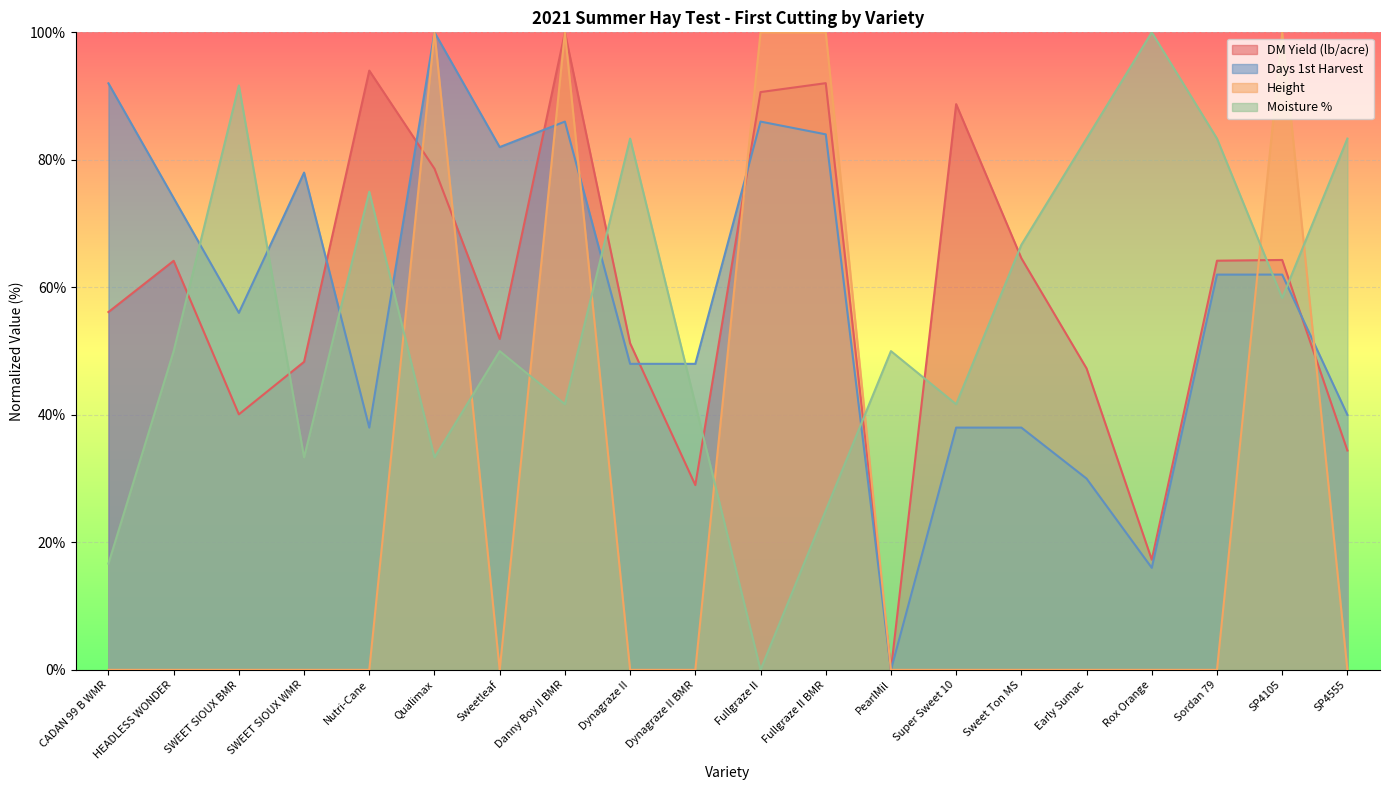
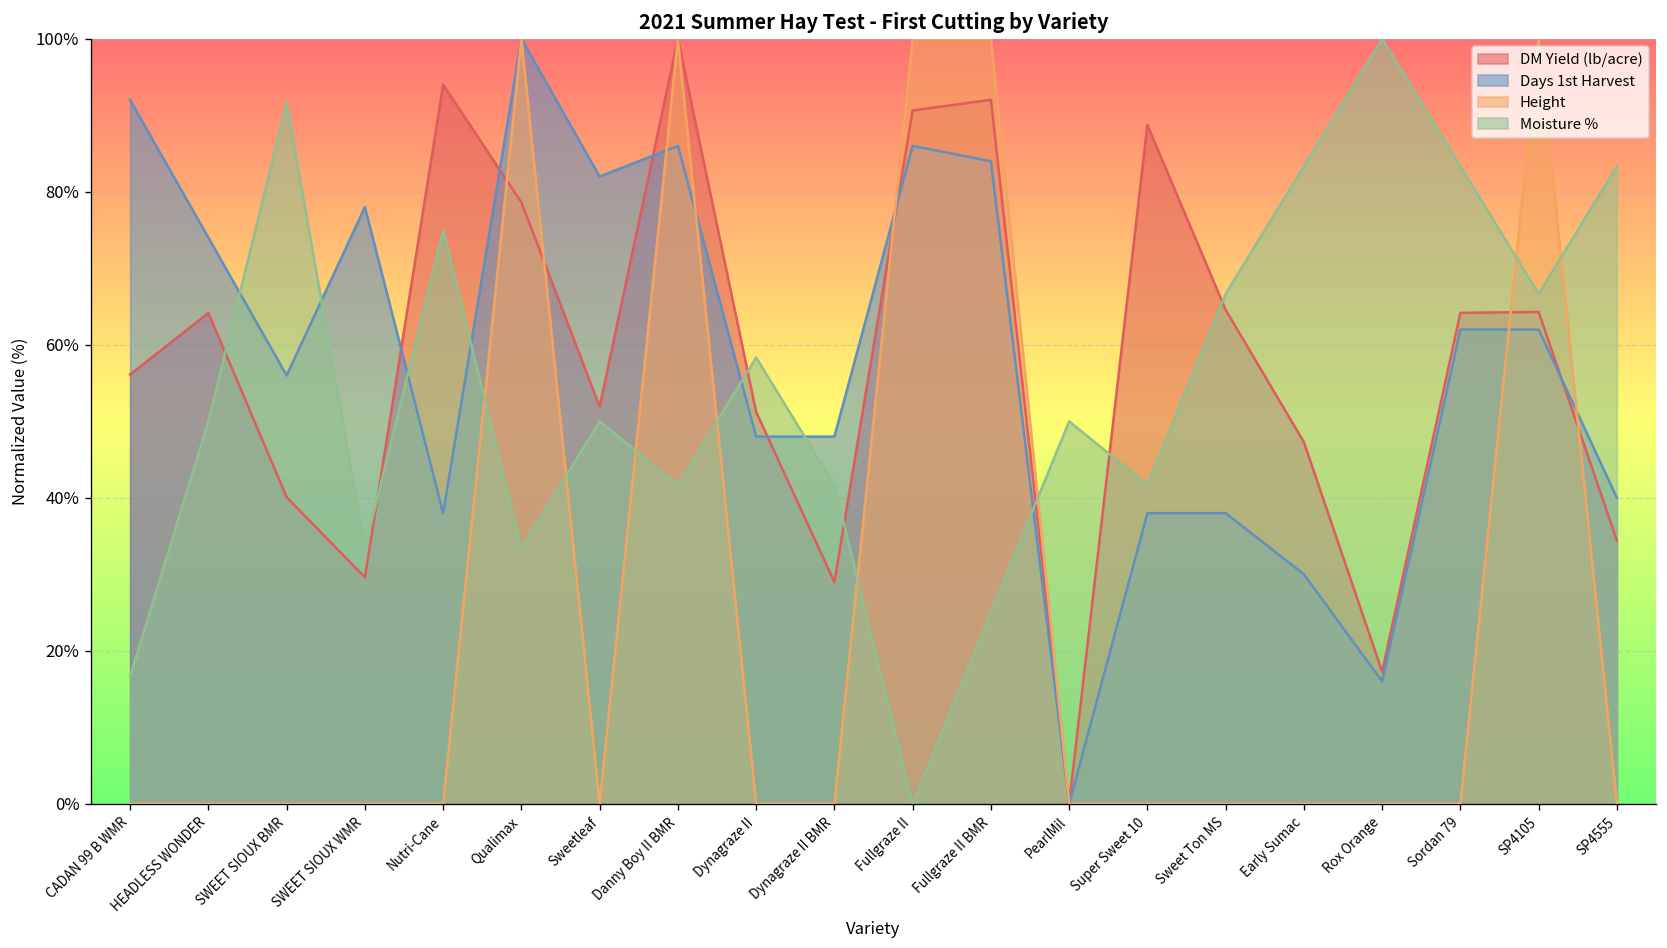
  {
    "DM Yield (lb/acre)": {
      "CADAN 99 B WMR": "56%",
      "HEADLESS WONDER": "64%",
      "SWEET SIOUX BMR": "40%",
-     "SWEET SIOUX WMR": "48%",
+     "SWEET SIOUX WMR": "30%",
      "Nutri-Cane": "94%",
      "Qualimax": "79%",
      "Sweetleaf": "52%",
      "Dynagraze II": "51%",
      "Dynagraze II BMR": "29%",
      "Fullgraze II": "91%",
      "Fullgraze II BMR": "92%",
      "Super Sweet 10": "89%",
      "Sweet Ton MS": "65%",
      "Early Sumac": "47%",
      "Rox Orange": "17%",
      "Sordan 79": "64%",
      "SP4105": "64%",
      "SP4555": "34%"
    },
    "Days 1st Harvest": {
      "CADAN 99 B WMR": "92%",
      "HEADLESS WONDER": "74%",
      "SWEET SIOUX BMR": "56%",
      "SWEET SIOUX WMR": "78%",
      "Nutri-Cane": "38%",
      "Sweetleaf": "82%",
      "Danny Boy II BMR": "86%",
      "Dynagraze II": "48%",
      "Dynagraze II BMR": "48%",
      "Fullgraze II": "86%",
      "Fullgraze II BMR": "84%",
      "Super Sweet 10": "38%",
      "Sweet Ton MS": "38%",
      "Early Sumac": "30%",
      "Rox Orange": "16%",
      "Sordan 79": "62%",
      "SP4105": "62%",
      "SP4555": "40%"
    },
    "Height": {
      "CADAN 99 B WMR": "0%",
      "HEADLESS WONDER": "0%",
      "SWEET SIOUX BMR": "0%",
      "SWEET SIOUX WMR": "0%",
      "Nutri-Cane": "0%",
      "Sweetleaf": "0%",
      "Dynagraze II": "0%",
      "Dynagraze II BMR": "0%",
      "Fullgraze II": "100%",
      "Fullgraze II BMR": "100%",
      "Super Sweet 10": "0%",
      "Sweet Ton MS": "0%",
      "Early Sumac": "0%",
      "Rox Orange": "0%",
      "Sordan 79": "0%",
      "SP4105": "100%",
      "SP4555": "0%"
    },
    "Moisture %": {
      "CADAN 99 B WMR": "17%",
      "HEADLESS WONDER": "50%",
      "SWEET SIOUX BMR": "92%",
      "SWEET SIOUX WMR": "33%",
      "Nutri-Cane": "75%",
      "Qualimax": "33%",
      "Sweetleaf": "50%",
      "Danny Boy II BMR": "42%",
-     "Dynagraze II": "83%",
+     "Dynagraze II": "58%",
      "Dynagraze II BMR": "42%",
      "Fullgraze II": "0%",
      "Fullgraze II BMR": "25%",
      "PearlMil": "50%",
      "Super Sweet 10": "42%",
      "Sweet Ton MS": "67%",
      "Early Sumac": "83%",
      "Rox Orange": "100%",
      "Sordan 79": "83%",
-     "SP4105": "58%",
+     "SP4105": "67%",
      "SP4555": "83%"
    }
  }
